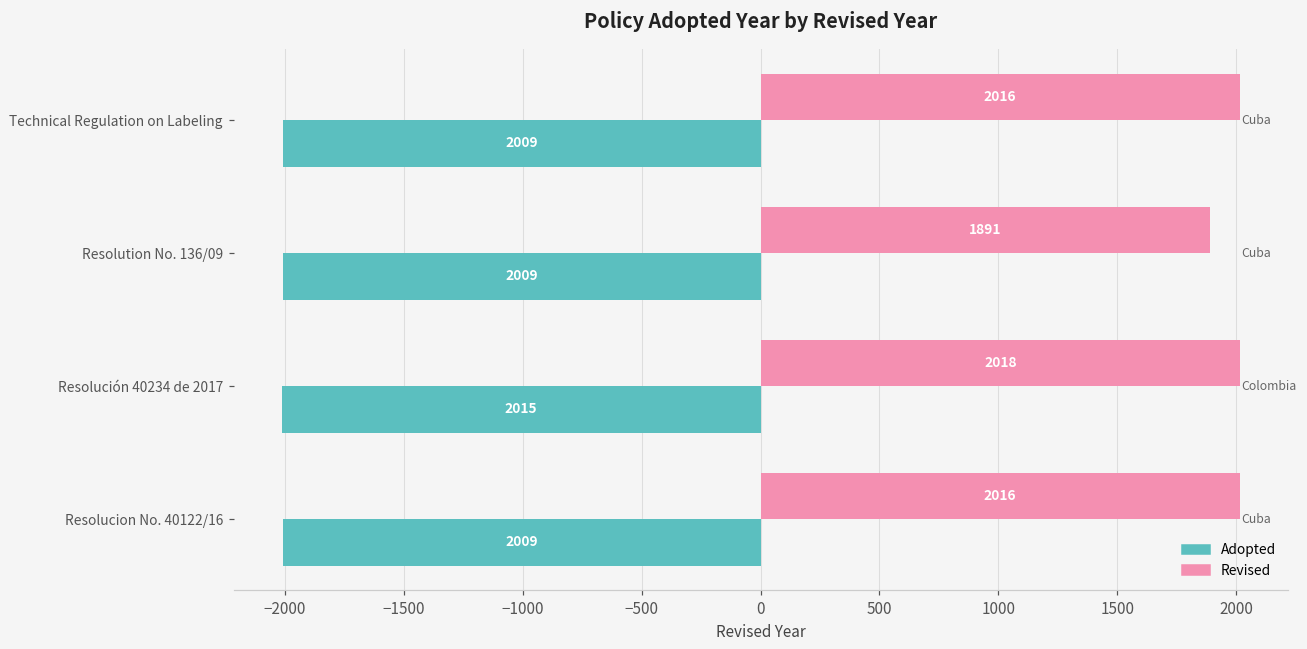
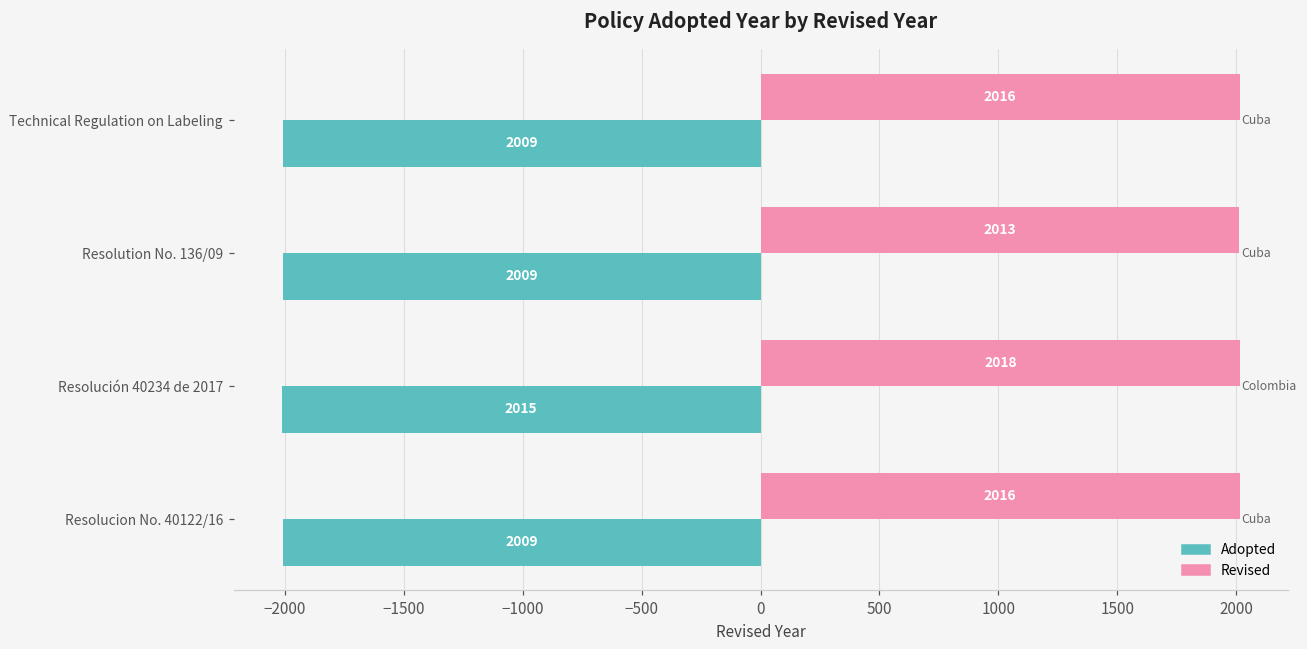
  {
    "Revised": {
      "Technical Regulation on Labeling": 2016,
-     "Resolution No. 136/09": 1891,
+     "Resolution No. 136/09": 2013,
      "Resolución 40234 de 2017": 2018,
      "Resolucion No. 40122/16": 2016
    }
  }
